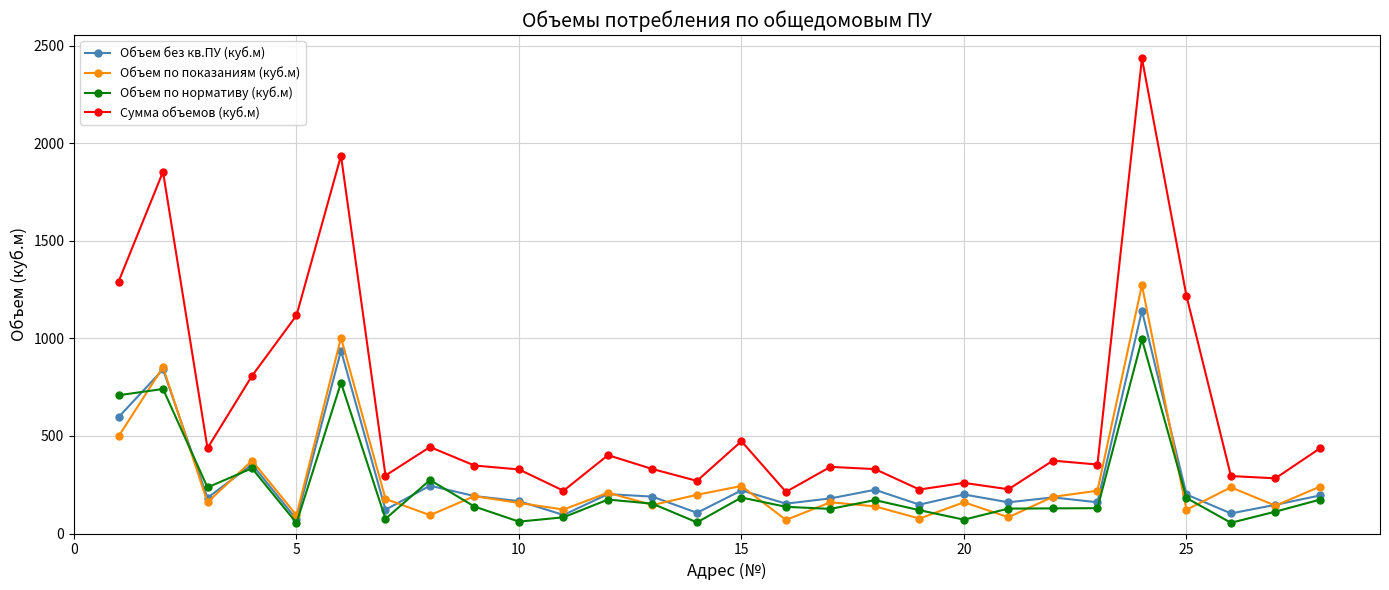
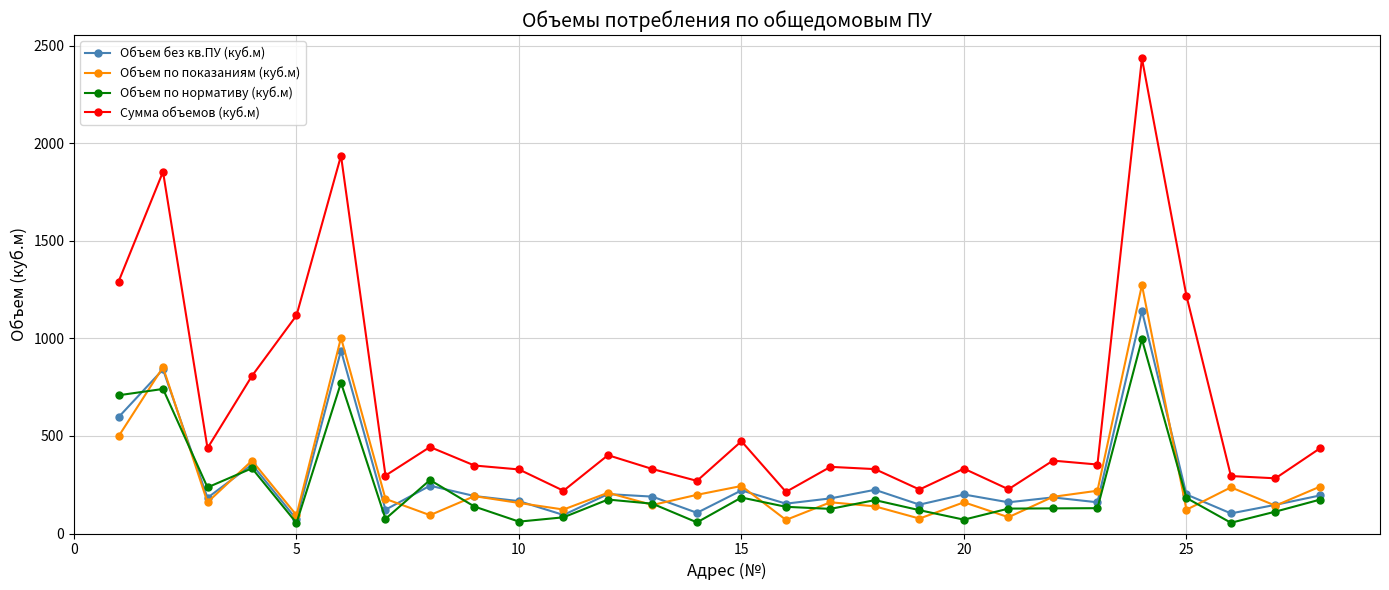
  {
    "Объем без кв.ПУ (куб.м)": {
      "5": 70,
      "15": 220,
      "20": 200,
      "25": 200
    },
    "Объем по показаниям (куб.м)": {
      "5": 90,
      "15": 240,
      "20": 160,
      "25": 120
    },
    "Объем по нормативу (куб.м)": {
      "5": 50,
      "10": 60,
      "15": 180,
      "20": 70,
      "25": 180
    },
    "Сумма объемов (куб.м)": {
      "5": 1120,
      "10": 330,
      "15": 470,
-     "20": 260,
+     "20": 330,
      "25": 1220
    }
  }
